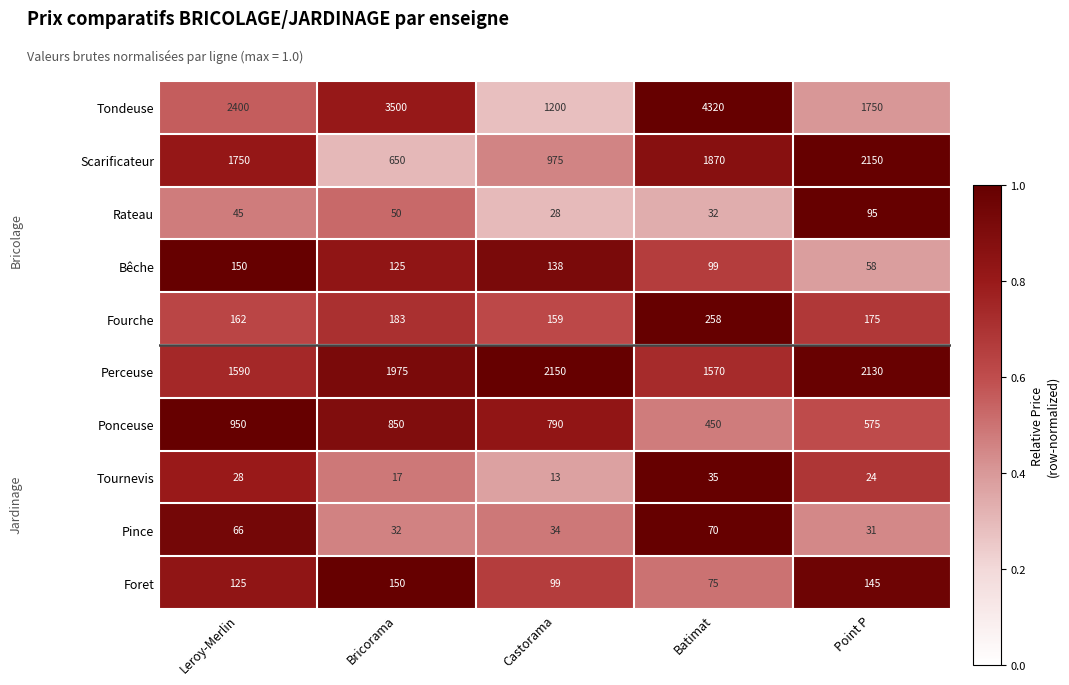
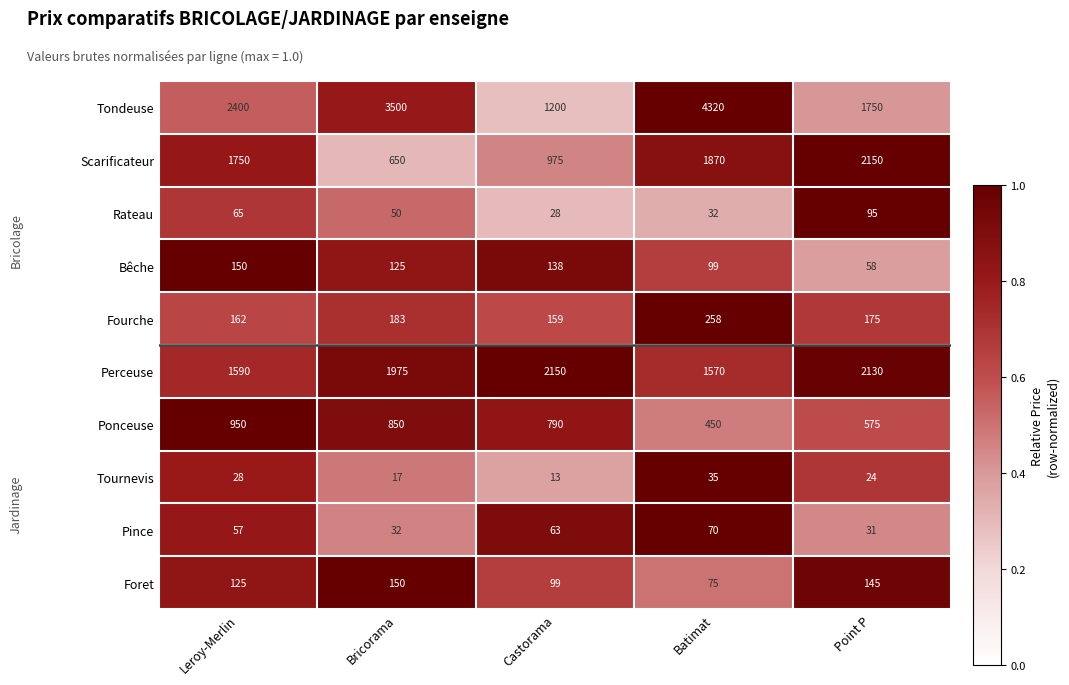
  {
    "Tondeuse": {
      "Leroy-Merlin": 2400,
      "Bricorama": 3500,
      "Castorama": 1200,
      "Batimat": 4320,
      "Point P": 1750
    },
    "Scarificateur": {
      "Leroy-Merlin": 1750,
      "Bricorama": 650,
      "Castorama": 975,
      "Batimat": 1870,
      "Point P": 2150
    },
    "Rateau": {
-     "Leroy-Merlin": 45,
+     "Leroy-Merlin": 65,
      "Bricorama": 50,
      "Castorama": 28,
      "Batimat": 32,
      "Point P": 95
    },
    "Bêche": {
      "Leroy-Merlin": 150,
      "Bricorama": 125,
      "Castorama": 138,
      "Batimat": 99,
      "Point P": 58
    },
    "Fourche": {
      "Leroy-Merlin": 162,
      "Bricorama": 183,
      "Castorama": 159,
      "Batimat": 258,
      "Point P": 175
    },
    "Perceuse": {
      "Leroy-Merlin": 1590,
      "Bricorama": 1975,
      "Castorama": 2150,
      "Batimat": 1570,
      "Point P": 2130
    },
    "Ponceuse": {
      "Leroy-Merlin": 950,
      "Bricorama": 850,
      "Castorama": 790,
      "Batimat": 450,
      "Point P": 575
    },
    "Tournevis": {
      "Leroy-Merlin": 28,
      "Bricorama": 17,
      "Castorama": 13,
      "Batimat": 35,
      "Point P": 24
    },
    "Pince": {
-     "Leroy-Merlin": 66,
+     "Leroy-Merlin": 57,
      "Bricorama": 32,
-     "Castorama": 34,
+     "Castorama": 63,
      "Batimat": 70,
      "Point P": 31
    },
    "Foret": {
      "Leroy-Merlin": 125,
      "Bricorama": 150,
      "Castorama": 99,
      "Batimat": 75,
      "Point P": 145
    }
  }
